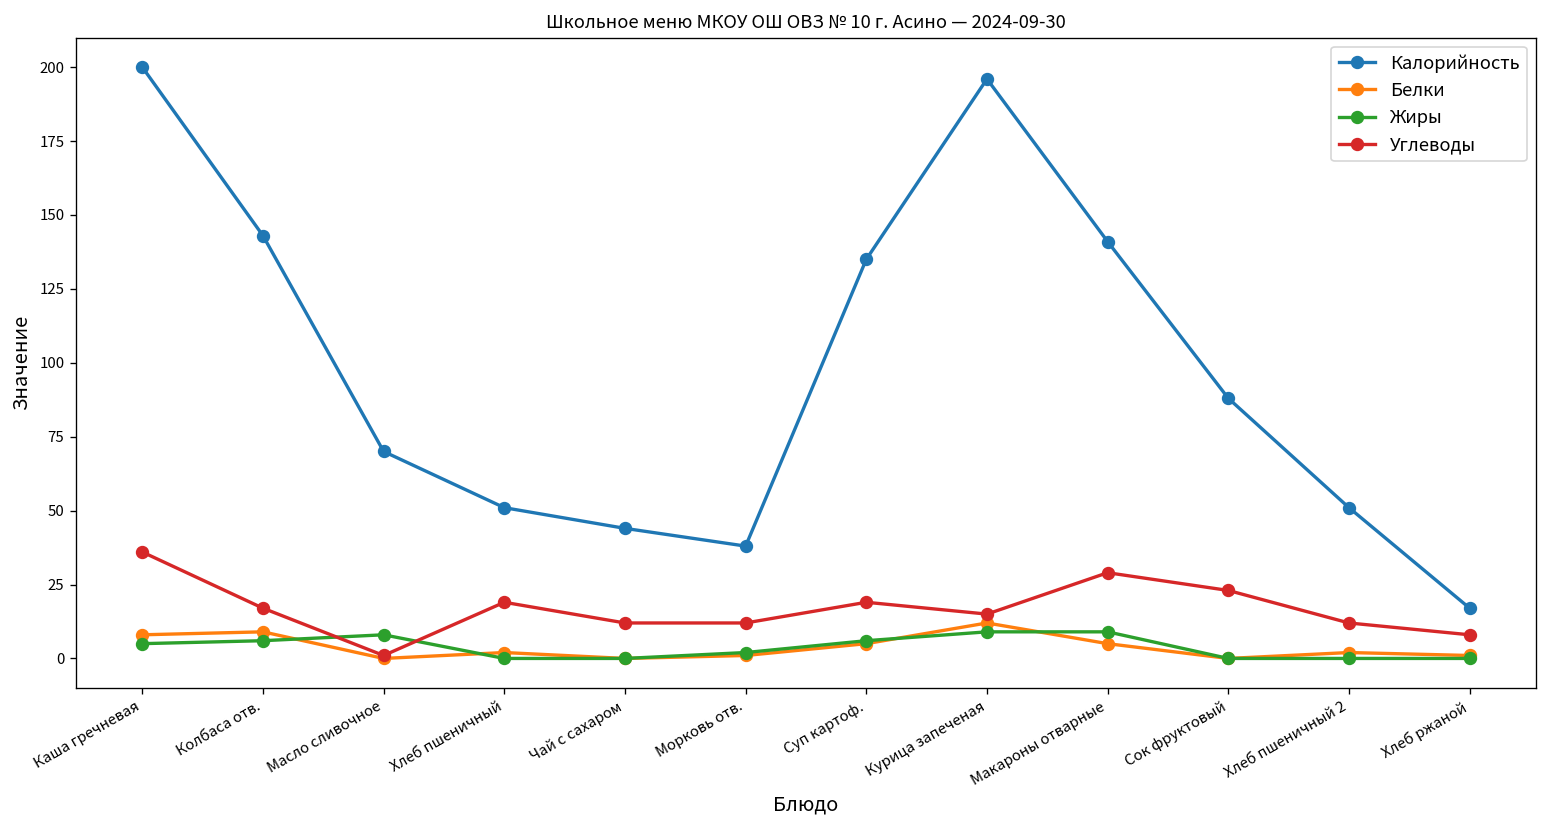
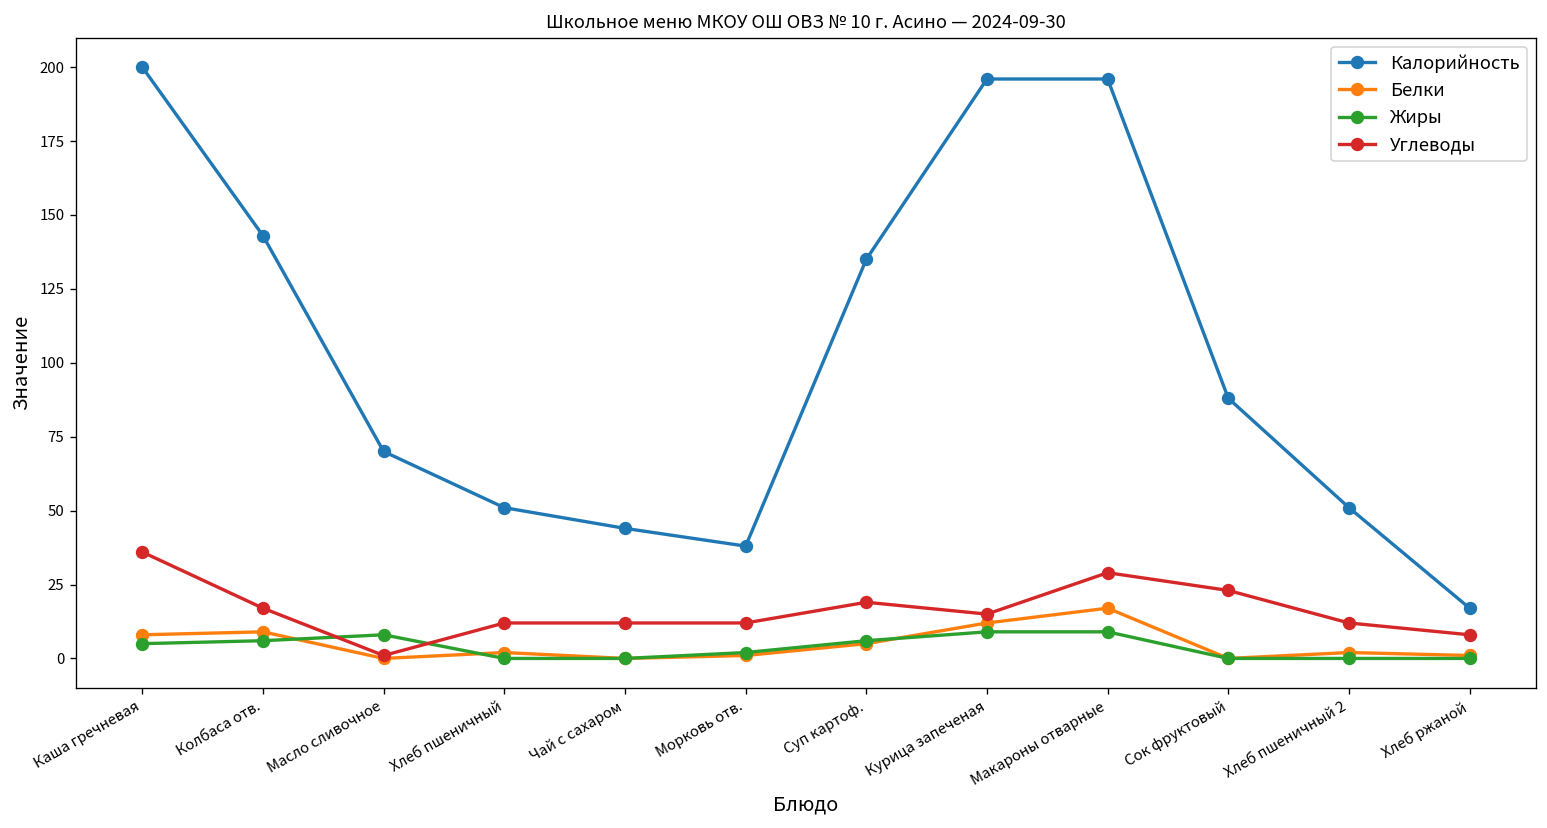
  {
    "Калорийность": {
      "Каша гречневая": 200,
      "Колбаса отв.": 143,
      "Масло сливочное": 70,
      "Хлеб пшеничный": 51,
      "Чай с сахаром": 44,
      "Морковь отв.": 38,
      "Суп картоф.": 135,
      "Курица запеченая": 196,
-     "Макароны отварные": 141,
+     "Макароны отварные": 196,
      "Сок фруктовый": 88,
      "Хлеб пшеничный 2": 51,
      "Хлеб ржаной": 17
    },
    "Белки": {
      "Каша гречневая": 8,
      "Колбаса отв.": 9,
      "Хлеб пшеничный": 2,
      "Курица запеченая": 12,
-     "Макароны отварные": 5,
+     "Макароны отварные": 17,
      "Хлеб пшеничный 2": 2
    },
    "Жиры": {
      "Каша гречневая": 5,
      "Колбаса отв.": 6,
      "Масло сливочное": 8,
      "Хлеб пшеничный": 0,
      "Курица запеченая": 9,
      "Макароны отварные": 9,
      "Хлеб пшеничный 2": 0
    },
    "Углеводы": {
      "Каша гречневая": 36,
      "Колбаса отв.": 17,
-     "Хлеб пшеничный": 19,
+     "Хлеб пшеничный": 12,
      "Чай с сахаром": 12,
      "Морковь отв.": 12,
      "Суп картоф.": 19,
      "Курица запеченая": 15,
      "Макароны отварные": 29,
      "Сок фруктовый": 23,
      "Хлеб пшеничный 2": 12,
      "Хлеб ржаной": 8
    }
  }
